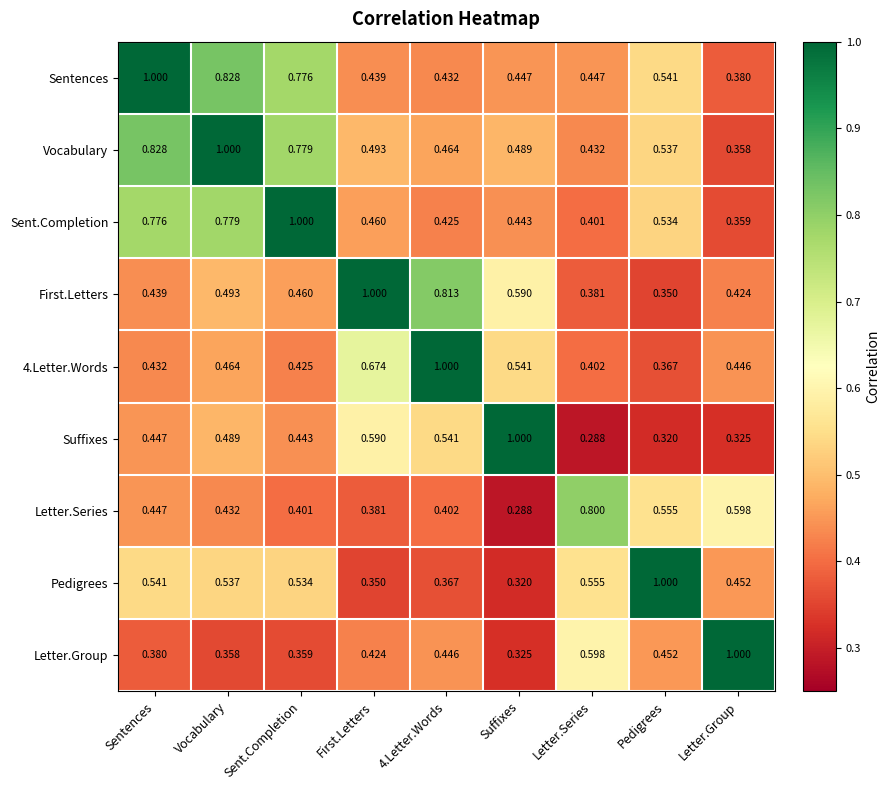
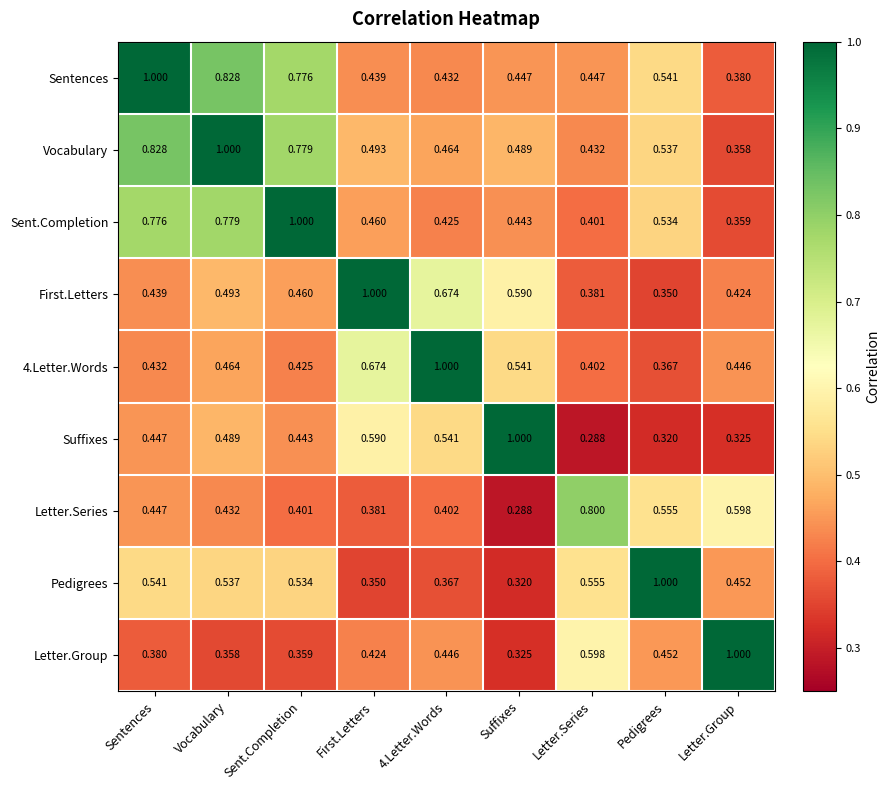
  {
    "Sentences": {
      "Sentences": 1.000,
      "Vocabulary": 0.828,
      "Sent.Completion": 0.776,
      "First.Letters": 0.439,
      "4.Letter.Words": 0.432,
      "Suffixes": 0.447,
      "Letter.Series": 0.447,
      "Pedigrees": 0.541,
      "Letter.Group": 0.380
    },
    "Vocabulary": {
      "Sentences": 0.828,
      "Vocabulary": 1.000,
      "Sent.Completion": 0.779,
      "First.Letters": 0.493,
      "4.Letter.Words": 0.464,
      "Suffixes": 0.489,
      "Letter.Series": 0.432,
      "Pedigrees": 0.537,
      "Letter.Group": 0.358
    },
    "Sent.Completion": {
      "Sentences": 0.776,
      "Vocabulary": 0.779,
      "Sent.Completion": 1.000,
      "First.Letters": 0.460,
      "4.Letter.Words": 0.425,
      "Suffixes": 0.443,
      "Letter.Series": 0.401,
      "Pedigrees": 0.534,
      "Letter.Group": 0.359
    },
    "First.Letters": {
      "Sentences": 0.439,
      "Vocabulary": 0.493,
      "Sent.Completion": 0.460,
      "First.Letters": 1.000,
-     "4.Letter.Words": 0.813,
+     "4.Letter.Words": 0.674,
      "Suffixes": 0.590,
      "Letter.Series": 0.381,
      "Pedigrees": 0.350,
      "Letter.Group": 0.424
    },
    "4.Letter.Words": {
      "Sentences": 0.432,
      "Vocabulary": 0.464,
      "Sent.Completion": 0.425,
      "First.Letters": 0.674,
      "4.Letter.Words": 1.000,
      "Suffixes": 0.541,
      "Letter.Series": 0.402,
      "Pedigrees": 0.367,
      "Letter.Group": 0.446
    },
    "Suffixes": {
      "Sentences": 0.447,
      "Vocabulary": 0.489,
      "Sent.Completion": 0.443,
      "First.Letters": 0.590,
      "4.Letter.Words": 0.541,
      "Suffixes": 1.000,
      "Letter.Series": 0.288,
      "Pedigrees": 0.320,
      "Letter.Group": 0.325
    },
    "Letter.Series": {
      "Sentences": 0.447,
      "Vocabulary": 0.432,
      "Sent.Completion": 0.401,
      "First.Letters": 0.381,
      "4.Letter.Words": 0.402,
      "Suffixes": 0.288,
      "Letter.Series": 0.800,
      "Pedigrees": 0.555,
      "Letter.Group": 0.598
    },
    "Pedigrees": {
      "Sentences": 0.541,
      "Vocabulary": 0.537,
      "Sent.Completion": 0.534,
      "First.Letters": 0.350,
      "4.Letter.Words": 0.367,
      "Suffixes": 0.320,
      "Letter.Series": 0.555,
      "Pedigrees": 1.000,
      "Letter.Group": 0.452
    },
    "Letter.Group": {
      "Sentences": 0.380,
      "Vocabulary": 0.358,
      "Sent.Completion": 0.359,
      "First.Letters": 0.424,
      "4.Letter.Words": 0.446,
      "Suffixes": 0.325,
      "Letter.Series": 0.598,
      "Pedigrees": 0.452,
      "Letter.Group": 1.000
    }
  }
